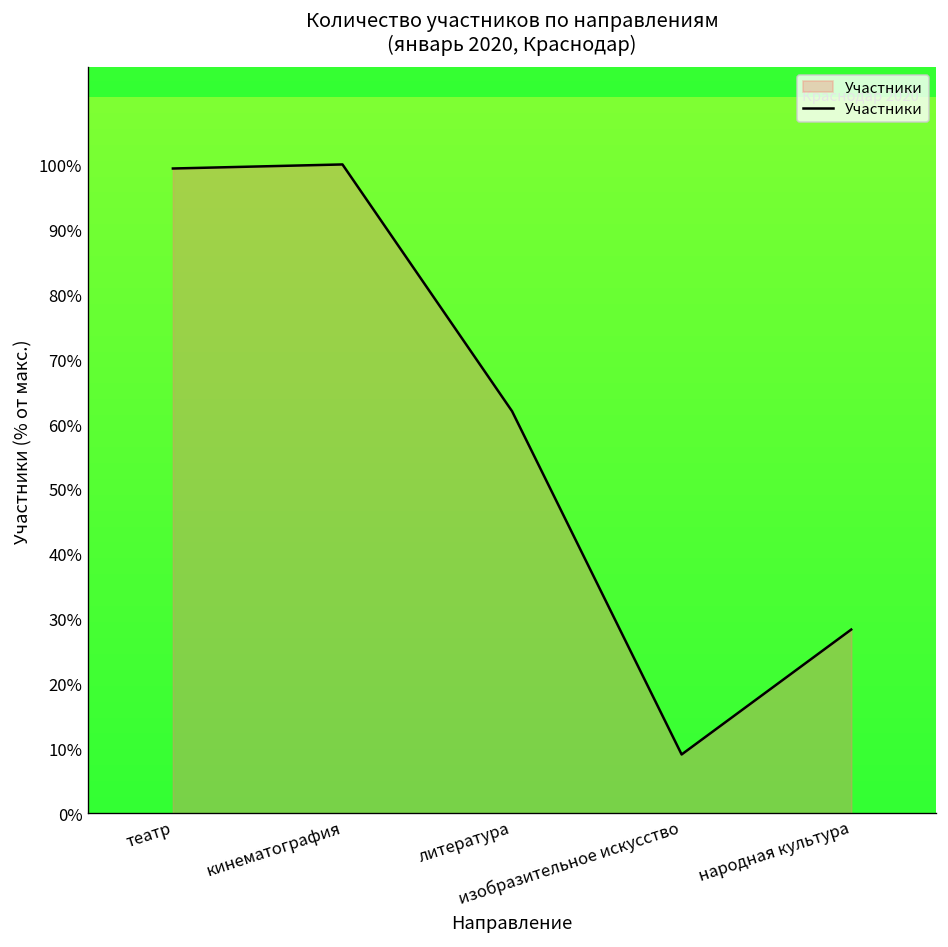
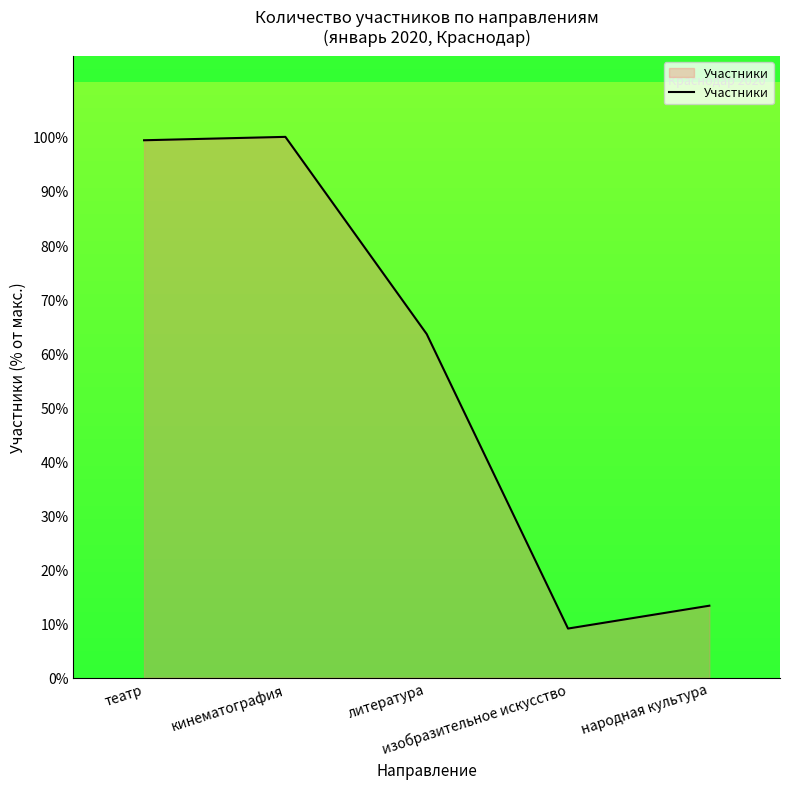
  {
    "театр": "99%",
    "кинематография": "100%",
-   "литература": "62%",
+   "литература": "64%",
    "изобразительное искусство": "9%",
-   "народная культура": "28%"
+   "народная культура": "13%"
  }
